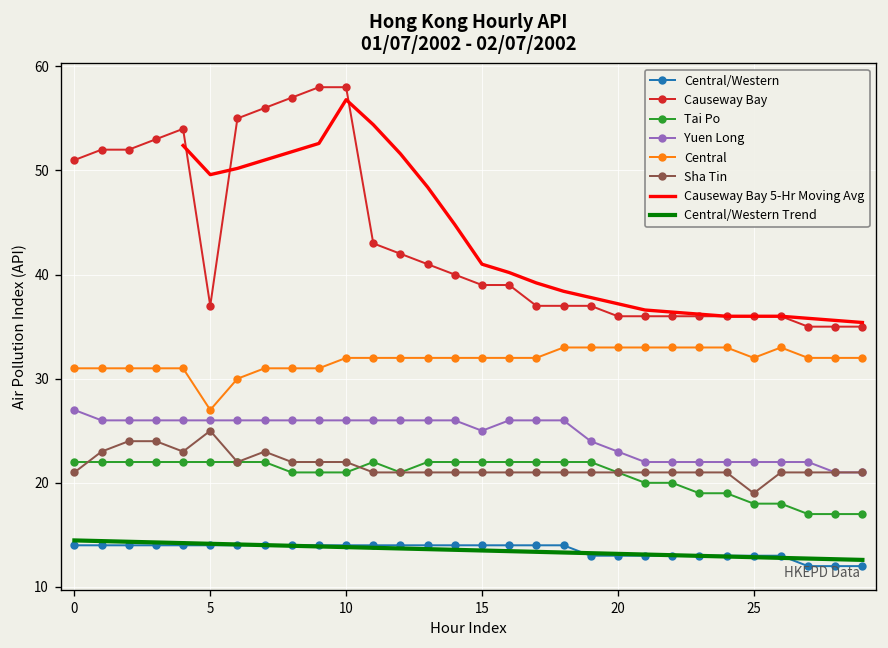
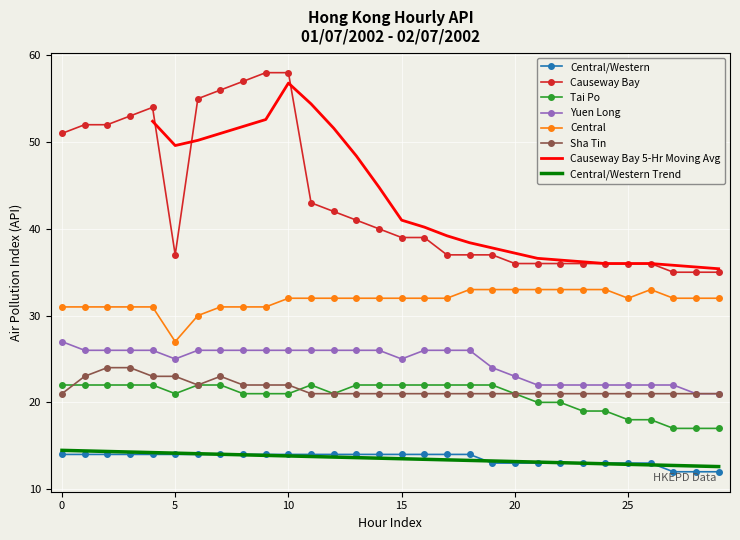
  {
    "Central/Western": {
      "0": 14,
      "15": 14
    },
    "Causeway Bay": {
      "0": 51,
      "5": 37,
      "10": 58,
      "15": 39,
      "20": 36
    },
    "Tai Po": {
      "0": 22,
-     "5": 22,
+     "5": 21,
      "10": 21,
      "15": 22,
      "25": 18
    },
    "Yuen Long": {
      "0": 27,
-     "5": 26,
+     "5": 25,
      "10": 26,
      "15": 25,
      "20": 23,
      "25": 22
    },
    "Central": {
      "0": 31,
      "5": 27,
      "10": 32,
      "15": 32,
      "20": 33,
      "25": 32
    },
    "Sha Tin": {
      "0": 21,
-     "5": 25,
+     "5": 23,
      "10": 22,
      "15": 21,
-     "25": 19
+     "25": 21
    },
    "Causeway Bay 5-Hr Moving Avg": {
      "5": 50,
      "10": 57,
      "15": 41,
      "20": 37
    },
    "Central/Western Trend": {
      "0": 14,
      "15": 14
    }
  }
